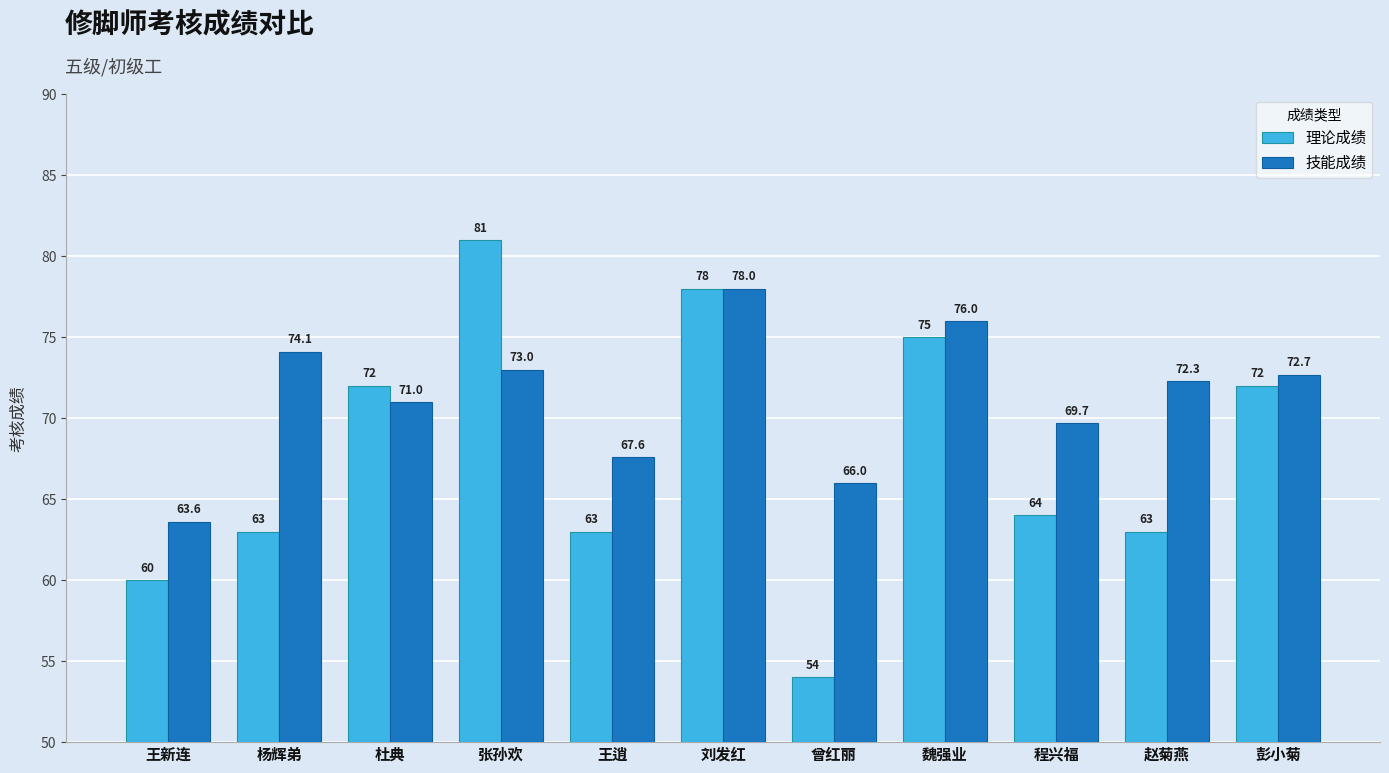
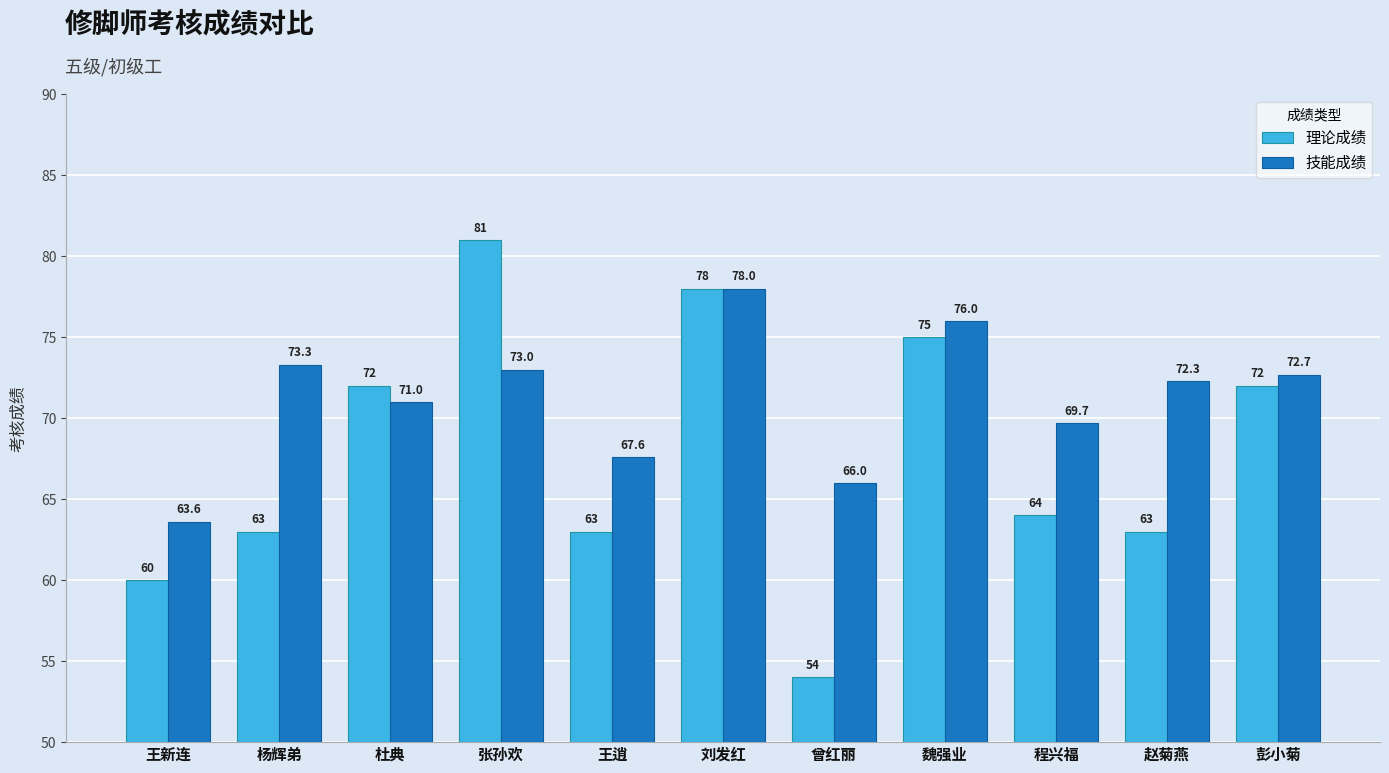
  {
    "理论成绩": {
      "王新连": 60,
      "杨辉弟": 63,
      "杜典": 72,
      "张孙欢": 81,
      "王逍": 63,
      "刘发红": 78,
      "曾红丽": 54,
      "魏强业": 75,
      "程兴福": 64,
      "赵菊燕": 63,
      "彭小菊": 72
    },
    "技能成绩": {
      "王新连": 63.6,
-     "杨辉弟": 74.1,
+     "杨辉弟": 73.3,
      "杜典": 71.0,
      "张孙欢": 73.0,
      "王逍": 67.6,
      "刘发红": 78.0,
      "曾红丽": 66.0,
      "魏强业": 76.0,
      "程兴福": 69.7,
      "赵菊燕": 72.3,
      "彭小菊": 72.7
    }
  }
